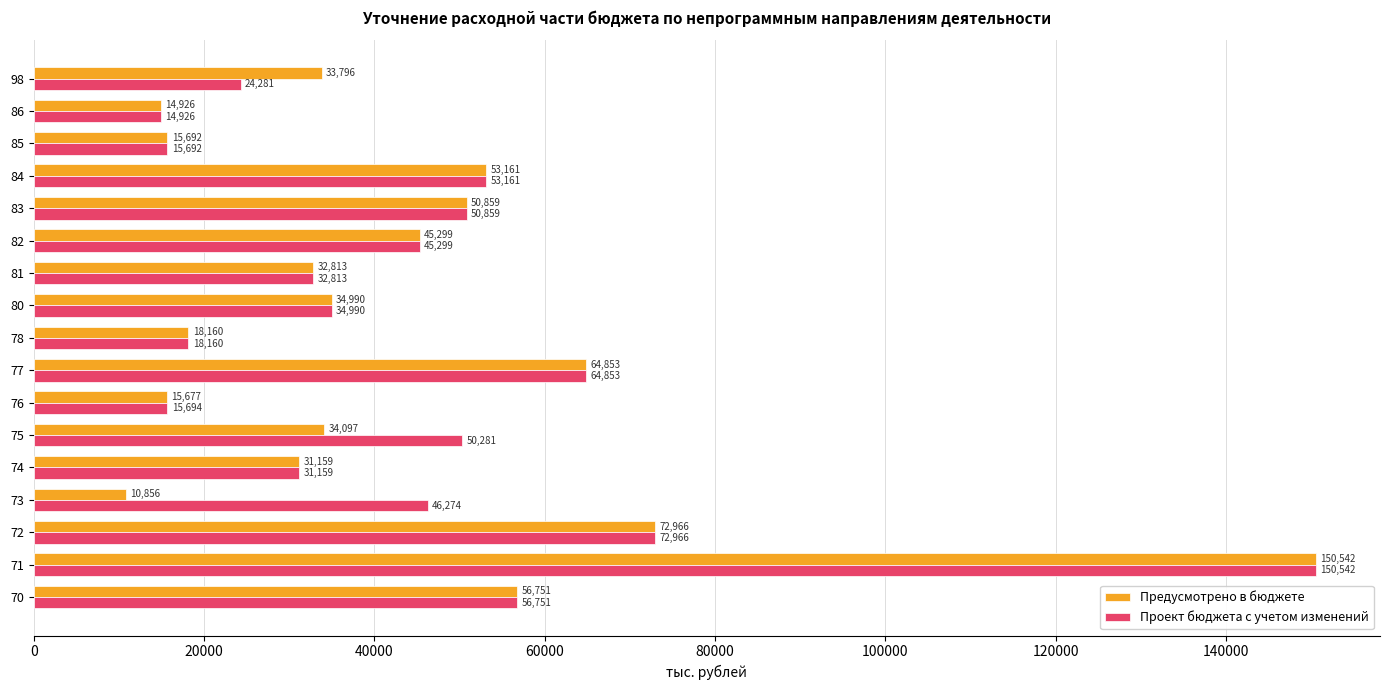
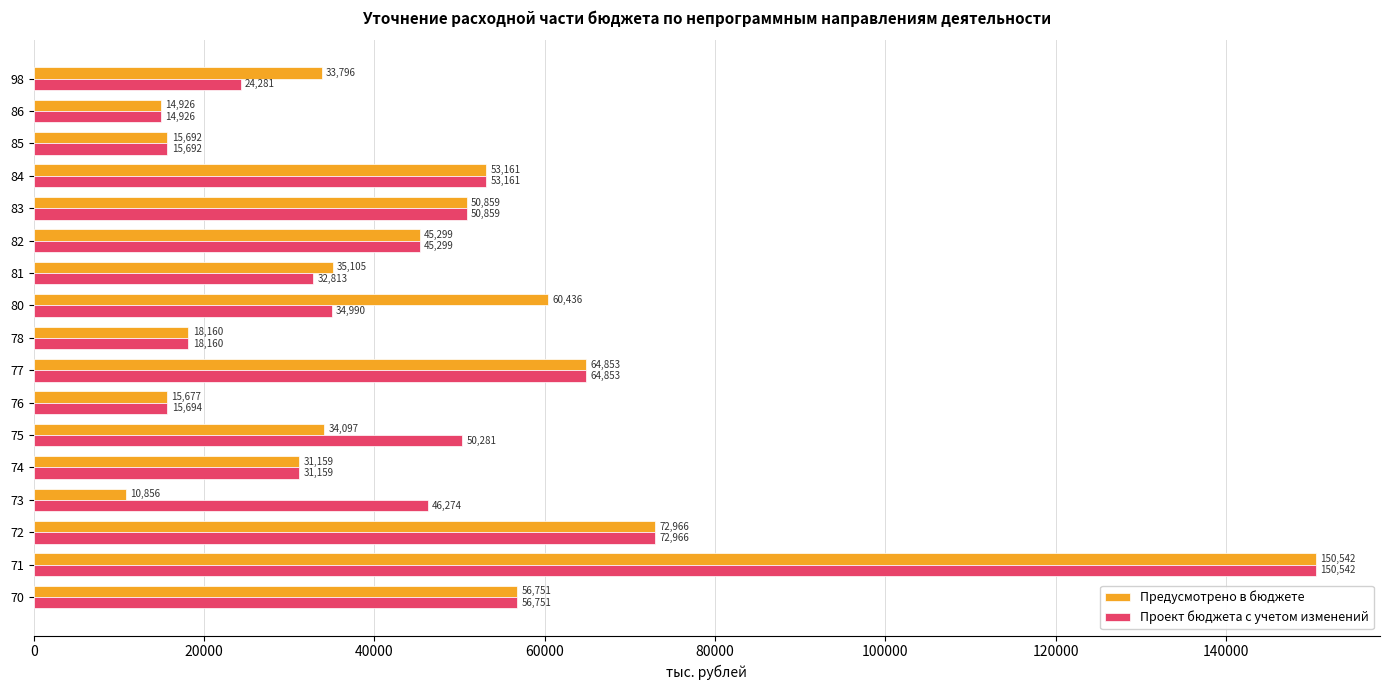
  {
    "Предусмотрено в бюджете": {
      "98": "33,796",
      "86": "14,926",
      "85": "15,692",
      "84": "53,161",
      "83": "50,859",
      "82": "45,299",
-     "81": "32,813",
-     "80": "34,990",
+     "81": "35,105",
+     "80": "60,436",
      "78": "18,160",
      "77": "64,853",
      "76": "15,677",
      "75": "34,097",
      "74": "31,159",
      "73": "10,856",
      "72": "72,966",
      "71": "150,542",
      "70": "56,751"
    },
    "Проект бюджета с учетом изменений": {
      "98": "24,281",
      "86": "14,926",
      "85": "15,692",
      "84": "53,161",
      "83": "50,859",
      "82": "45,299",
      "81": "32,813",
      "80": "34,990",
      "78": "18,160",
      "77": "64,853",
      "76": "15,694",
      "75": "50,281",
      "74": "31,159",
      "73": "46,274",
      "72": "72,966",
      "71": "150,542",
      "70": "56,751"
    }
  }
